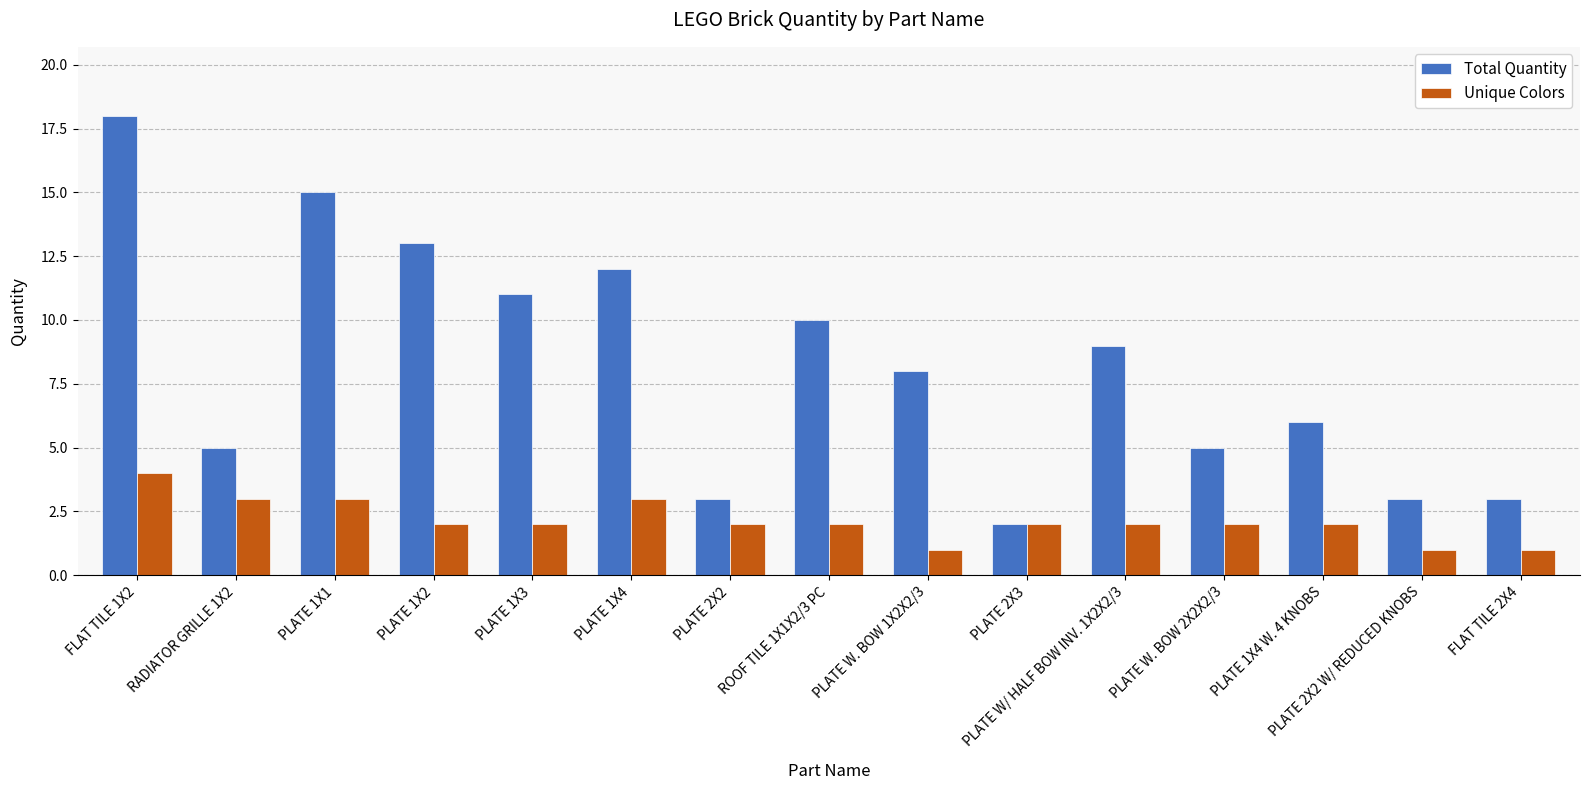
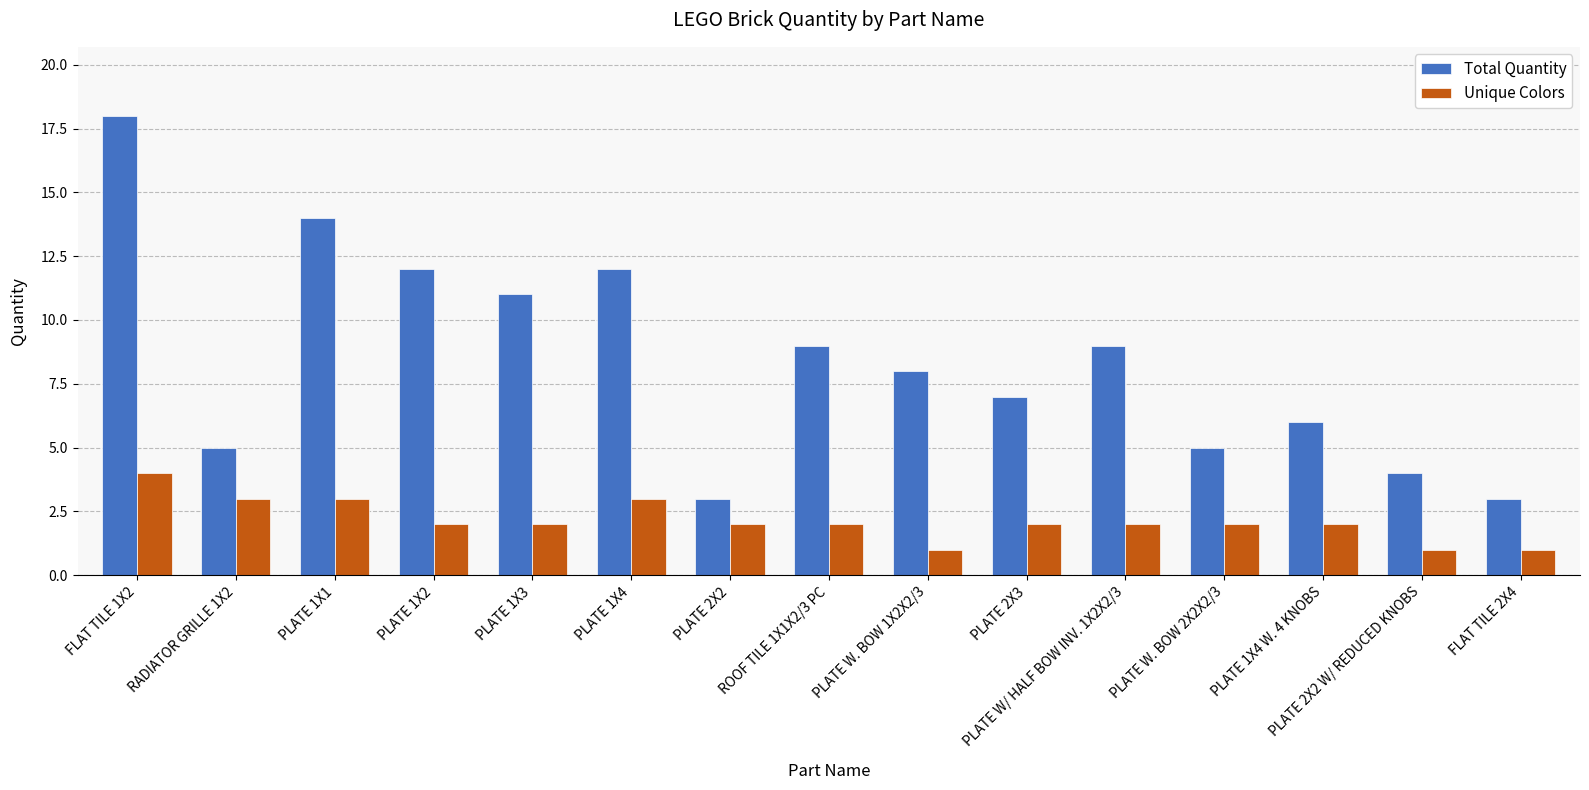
  {
    "Total Quantity": {
      "FLAT TILE 1X2": 18,
      "RADIATOR GRILLE 1X2": 5,
-     "PLATE 1X1": 15,
-     "PLATE 1X2": 13,
+     "PLATE 1X1": 14,
+     "PLATE 1X2": 12,
      "PLATE 1X3": 11,
      "PLATE 1X4": 12,
      "PLATE 2X2": 3,
-     "ROOF TILE 1X1X2/3 PC": 10,
+     "ROOF TILE 1X1X2/3 PC": 9,
      "PLATE W. BOW 1X2X2/3": 8,
-     "PLATE 2X3": 2,
+     "PLATE 2X3": 7,
      "PLATE W/ HALF BOW INV. 1X2X2/3": 9,
      "PLATE W. BOW 2X2X2/3": 5,
      "PLATE 1X4 W. 4 KNOBS": 6,
-     "PLATE 2X2 W/ REDUCED KNOBS": 3,
+     "PLATE 2X2 W/ REDUCED KNOBS": 4,
      "FLAT TILE 2X4": 3
    },
    "Unique Colors": {
      "FLAT TILE 1X2": 4,
      "RADIATOR GRILLE 1X2": 3,
      "PLATE 1X1": 3,
      "PLATE 1X2": 2,
      "PLATE 1X3": 2,
      "PLATE 1X4": 3,
      "PLATE 2X2": 2,
      "ROOF TILE 1X1X2/3 PC": 2,
      "PLATE W. BOW 1X2X2/3": 1,
      "PLATE 2X3": 2,
      "PLATE W/ HALF BOW INV. 1X2X2/3": 2,
      "PLATE W. BOW 2X2X2/3": 2,
      "PLATE 1X4 W. 4 KNOBS": 2,
      "PLATE 2X2 W/ REDUCED KNOBS": 1,
      "FLAT TILE 2X4": 1
    }
  }
